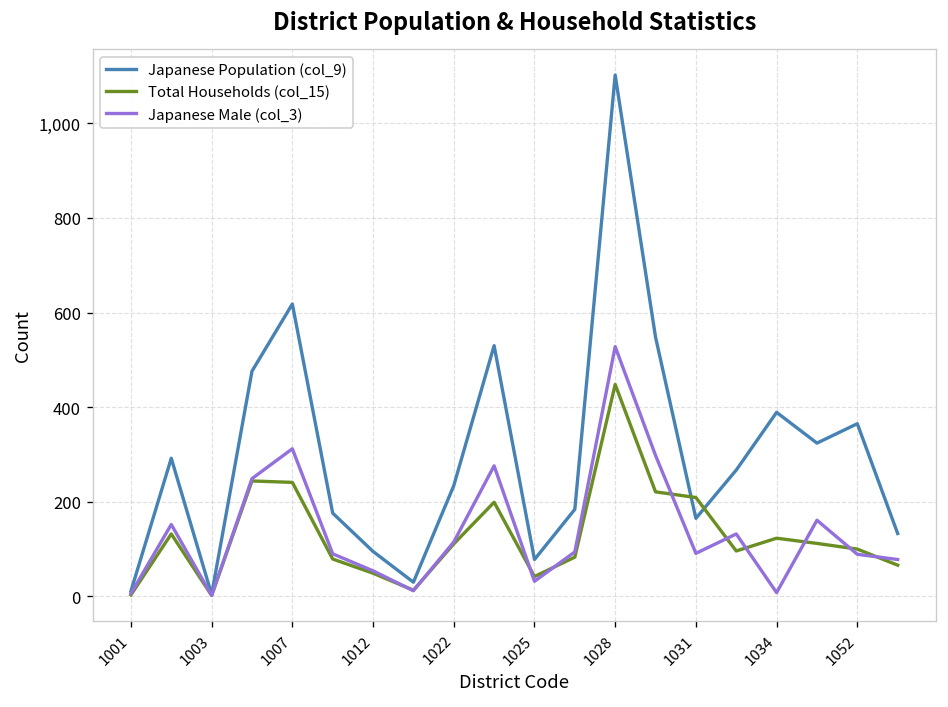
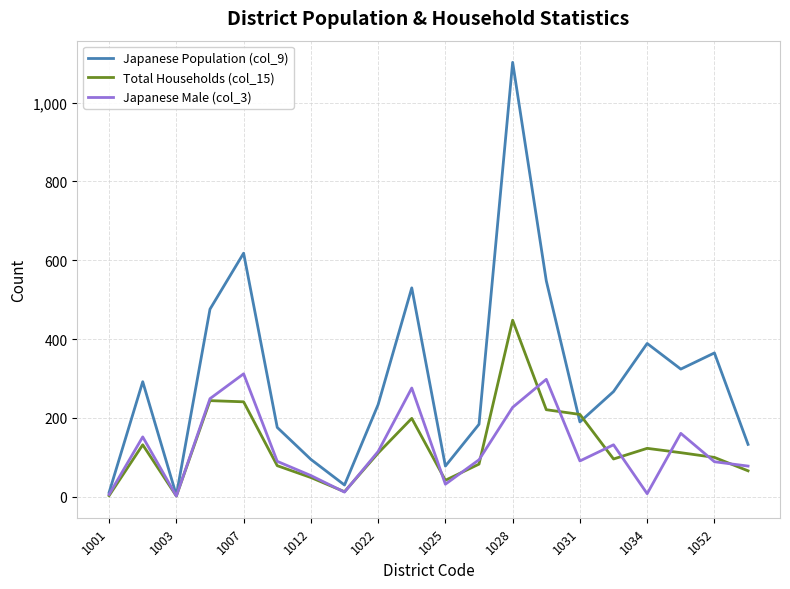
  {
    "Japanese Population (col_9)": {
      "1007": "620",
      "1012": "100",
      "1022": "230",
      "1025": "80",
      "1028": "1,100",
-     "1031": "170",
+     "1031": "190",
      "1034": "390",
      "1052": "370"
    },
    "Total Households (col_15)": {
      "1007": "240",
      "1025": "40",
      "1028": "450",
      "1031": "210",
      "1034": "120",
      "1052": "100"
    },
    "Japanese Male (col_3)": {
      "1007": "310",
      "1025": "30",
-     "1028": "530",
+     "1028": "230",
      "1031": "90",
      "1034": "10",
      "1052": "90"
    }
  }
